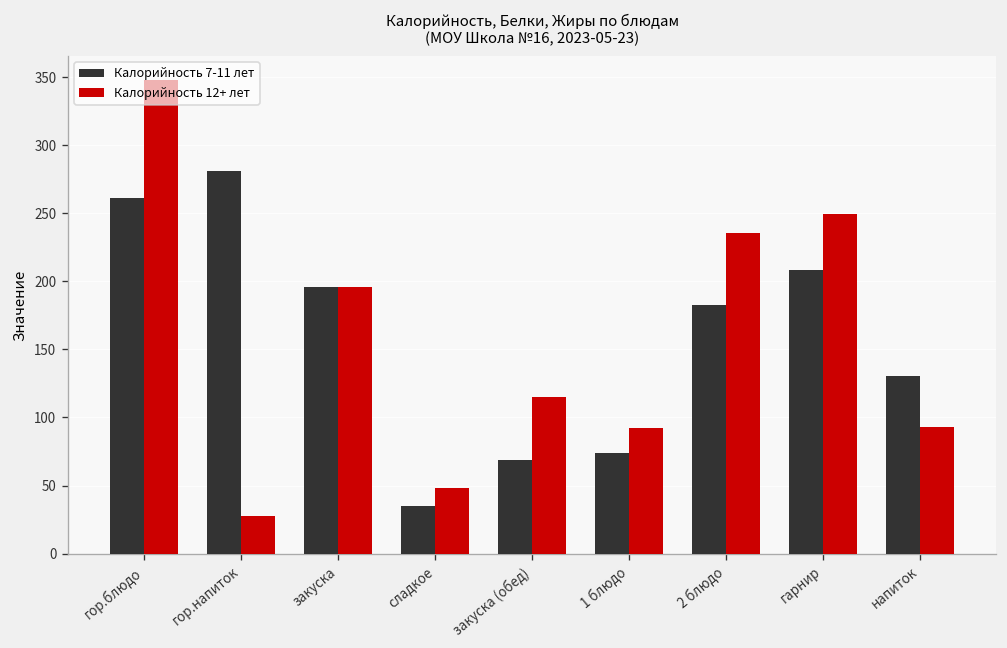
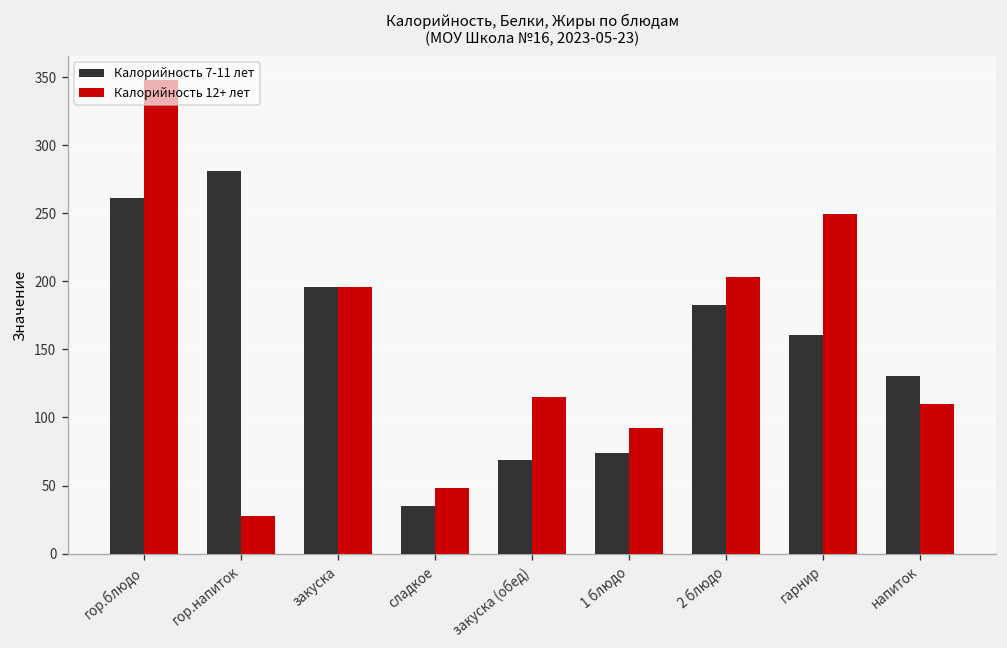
  {
    "Калорийность 7-11 лет": {
      "гор.блюдо": 261,
      "гор.напиток": 281,
      "закуска": 196,
      "сладкое": 35,
      "закуска (обед)": 69,
      "1 блюдо": 74,
      "2 блюдо": 183,
-     "гарнир": 208,
+     "гарнир": 161,
      "напиток": 130
    },
    "Калорийность 12+ лет": {
      "гор.напиток": 28,
      "закуска": 196,
      "сладкое": 48,
      "закуска (обед)": 115,
      "1 блюдо": 92,
-     "2 блюдо": 236,
+     "2 блюдо": 203,
      "гарнир": 250,
-     "напиток": 93
+     "напиток": 110
    }
  }
